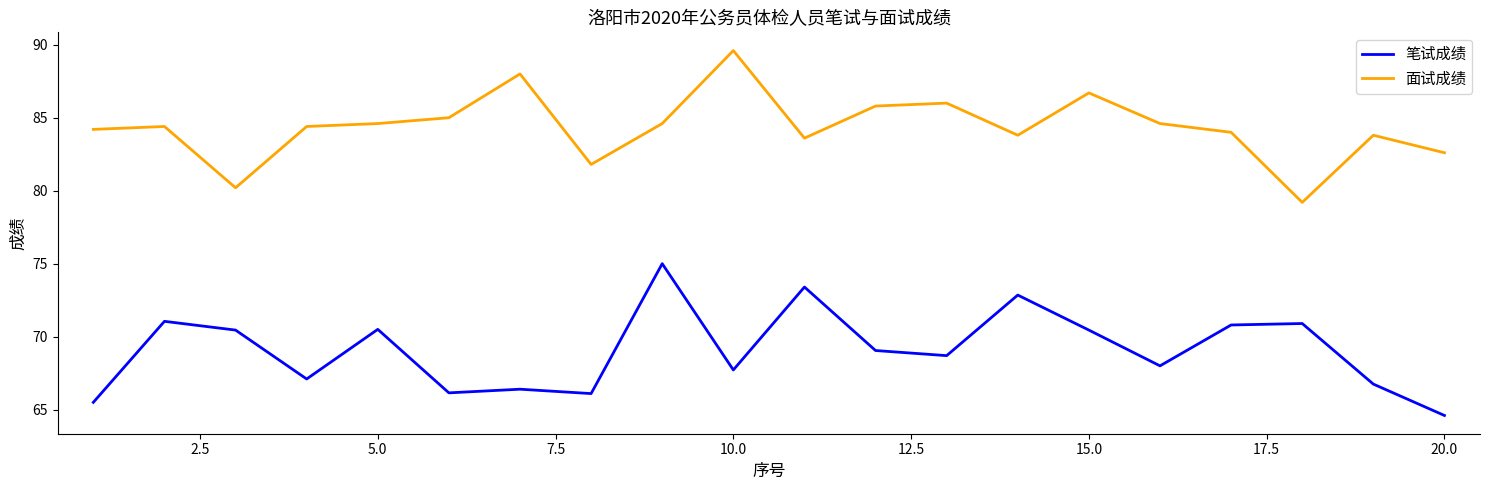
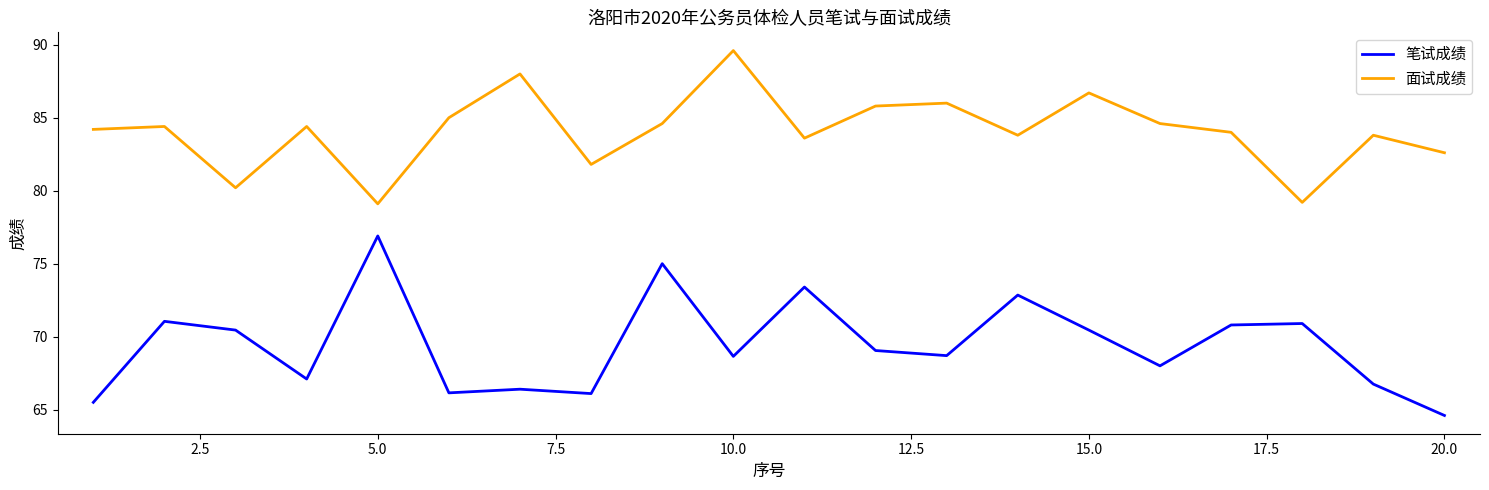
  {
    "笔试成绩": {
-     "5.0": 70.5,
-     "10.0": 67.7,
+     "5.0": 76.9,
+     "10.0": 68.7,
      "15.0": 70.5,
      "20.0": 64.6
    },
    "面试成绩": {
-     "5.0": 84.6,
+     "5.0": 79.1,
      "10.0": 89.6,
      "15.0": 86.7,
      "20.0": 82.6
    }
  }
